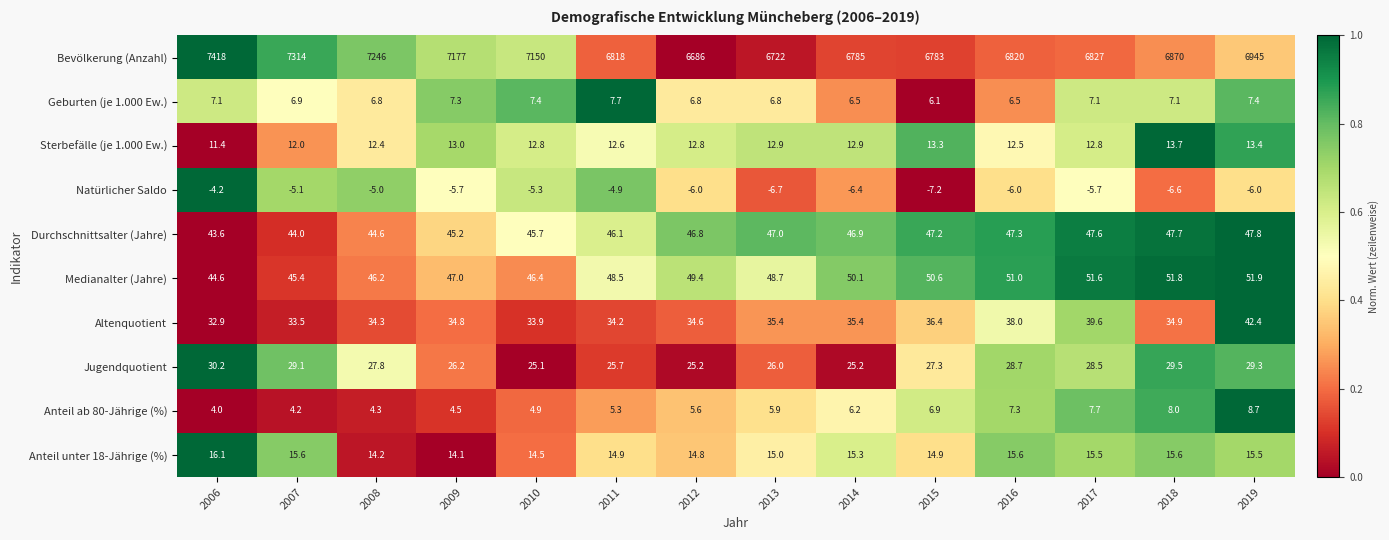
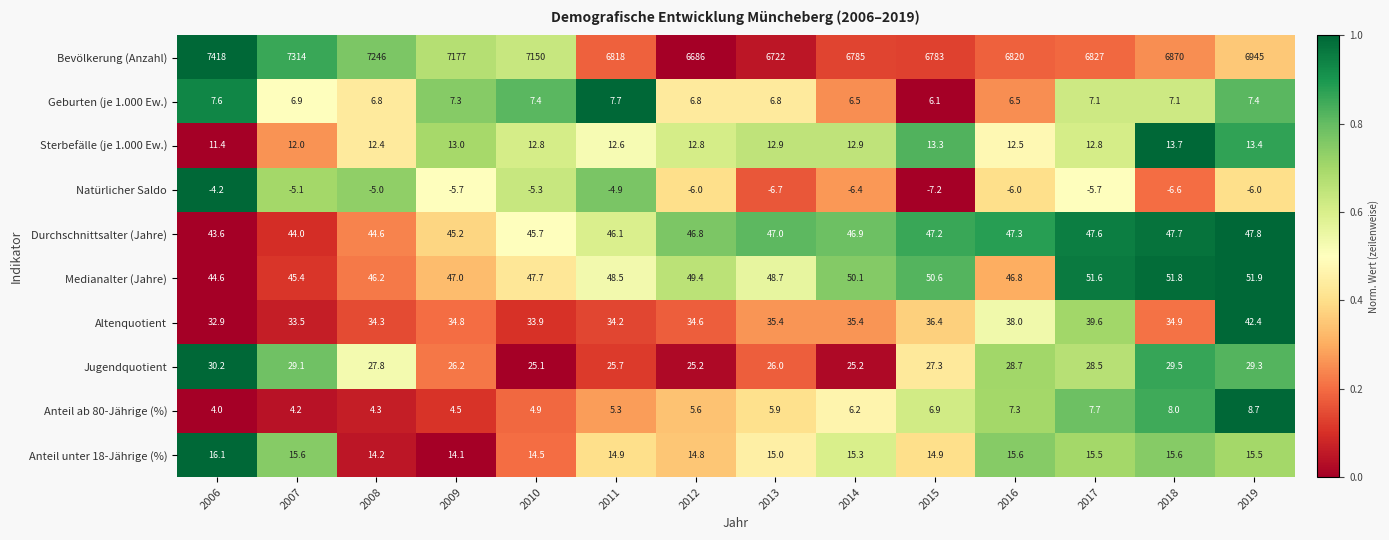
  {
    "Bevölkerung (Anzahl)": {
      "2006": 7418,
      "2007": 7314,
      "2008": 7246,
      "2009": 7177,
      "2010": 7150,
      "2011": 6818,
      "2012": 6686,
      "2013": 6722,
      "2014": 6785,
      "2015": 6783,
      "2016": 6820,
      "2017": 6827,
      "2018": 6870,
      "2019": 6945
    },
    "Geburten (je 1.000 Ew.)": {
-     "2006": 7.1,
+     "2006": 7.6,
      "2007": 6.9,
      "2008": 6.8,
      "2009": 7.3,
      "2010": 7.4,
      "2011": 7.7,
      "2012": 6.8,
      "2013": 6.8,
      "2014": 6.5,
      "2015": 6.1,
      "2016": 6.5,
      "2017": 7.1,
      "2018": 7.1,
      "2019": 7.4
    },
    "Sterbefälle (je 1.000 Ew.)": {
      "2006": 11.4,
      "2007": 12.0,
      "2008": 12.4,
      "2009": 13.0,
      "2010": 12.8,
      "2011": 12.6,
      "2012": 12.8,
      "2013": 12.9,
      "2014": 12.9,
      "2015": 13.3,
      "2016": 12.5,
      "2017": 12.8,
      "2018": 13.7,
      "2019": 13.4
    },
    "Natürlicher Saldo": {
      "2006": -4.2,
      "2007": -5.1,
      "2008": -5.0,
      "2009": -5.7,
      "2010": -5.3,
      "2011": -4.9,
      "2012": -6.0,
      "2013": -6.7,
      "2014": -6.4,
      "2015": -7.2,
      "2016": -6.0,
      "2017": -5.7,
      "2018": -6.6,
      "2019": -6.0
    },
    "Durchschnittsalter (Jahre)": {
      "2006": 43.6,
      "2007": 44.0,
      "2008": 44.6,
      "2009": 45.2,
      "2010": 45.7,
      "2011": 46.1,
      "2012": 46.8,
      "2013": 47.0,
      "2014": 46.9,
      "2015": 47.2,
      "2016": 47.3,
      "2017": 47.6,
      "2018": 47.7,
      "2019": 47.8
    },
    "Medianalter (Jahre)": {
      "2006": 44.6,
      "2007": 45.4,
      "2008": 46.2,
      "2009": 47.0,
-     "2010": 46.4,
+     "2010": 47.7,
      "2011": 48.5,
      "2012": 49.4,
      "2013": 48.7,
      "2014": 50.1,
      "2015": 50.6,
-     "2016": 51.0,
+     "2016": 46.8,
      "2017": 51.6,
      "2018": 51.8,
      "2019": 51.9
    },
    "Altenquotient": {
      "2006": 32.9,
      "2007": 33.5,
      "2008": 34.3,
      "2009": 34.8,
      "2010": 33.9,
      "2011": 34.2,
      "2012": 34.6,
      "2013": 35.4,
      "2014": 35.4,
      "2015": 36.4,
      "2016": 38.0,
      "2017": 39.6,
      "2018": 34.9,
      "2019": 42.4
    },
    "Jugendquotient": {
      "2006": 30.2,
      "2007": 29.1,
      "2008": 27.8,
      "2009": 26.2,
      "2010": 25.1,
      "2011": 25.7,
      "2012": 25.2,
      "2013": 26.0,
      "2014": 25.2,
      "2015": 27.3,
      "2016": 28.7,
      "2017": 28.5,
      "2018": 29.5,
      "2019": 29.3
    },
    "Anteil ab 80-Jährige (%)": {
      "2006": 4.0,
      "2007": 4.2,
      "2008": 4.3,
      "2009": 4.5,
      "2010": 4.9,
      "2011": 5.3,
      "2012": 5.6,
      "2013": 5.9,
      "2014": 6.2,
      "2015": 6.9,
      "2016": 7.3,
      "2017": 7.7,
      "2018": 8.0,
      "2019": 8.7
    },
    "Anteil unter 18-Jährige (%)": {
      "2006": 16.1,
      "2007": 15.6,
      "2008": 14.2,
      "2009": 14.1,
      "2010": 14.5,
      "2011": 14.9,
      "2012": 14.8,
      "2013": 15.0,
      "2014": 15.3,
      "2015": 14.9,
      "2016": 15.6,
      "2017": 15.5,
      "2018": 15.6,
      "2019": 15.5
    }
  }
